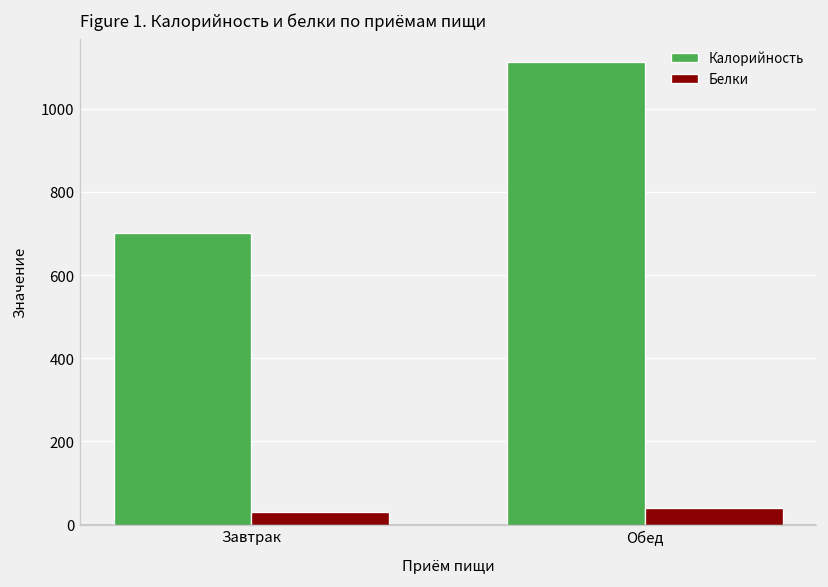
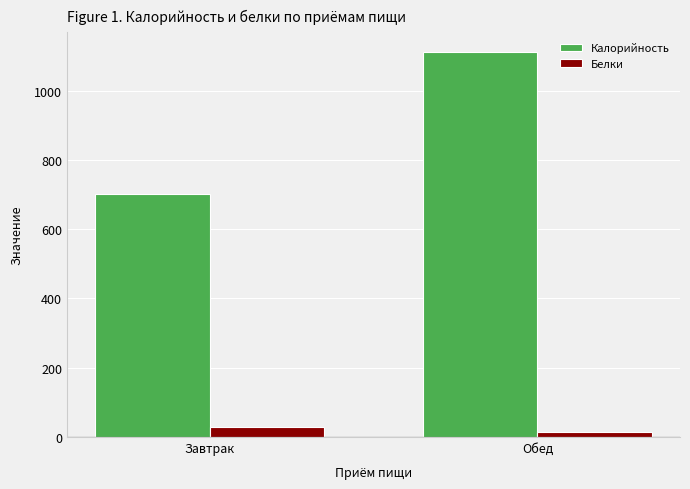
  {
    "Калорийность": {
      "Завтрак": 700,
      "Обед": 1110
    },
    "Белки": {
      "Завтрак": 30,
-     "Обед": 40
+     "Обед": 20
    }
  }
